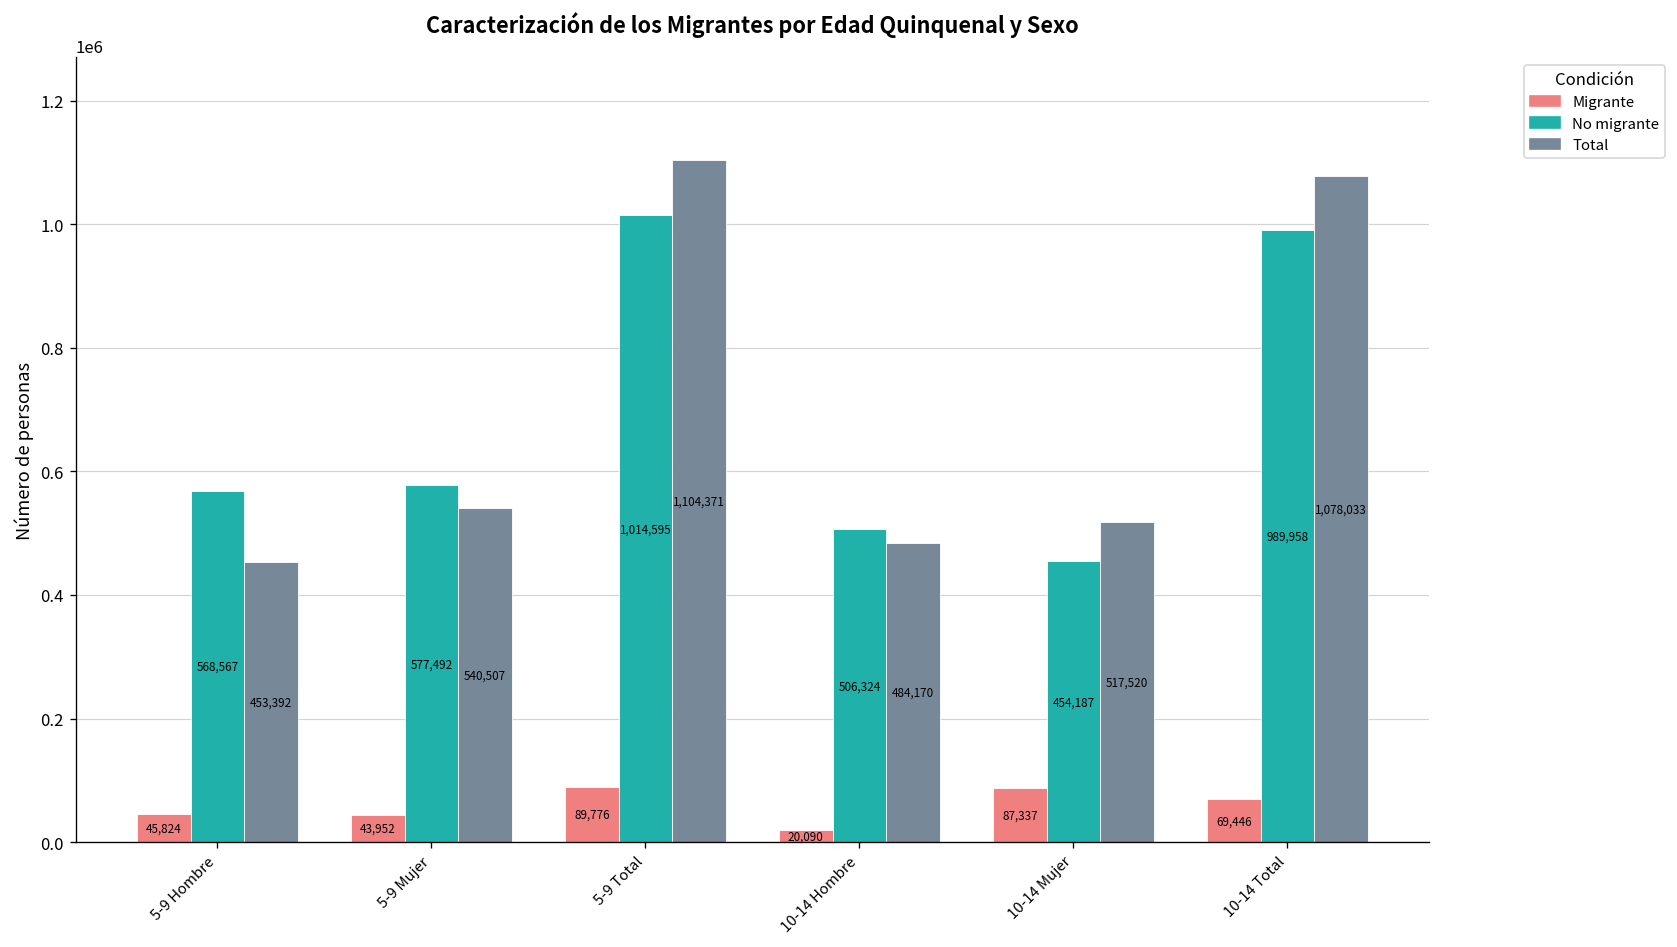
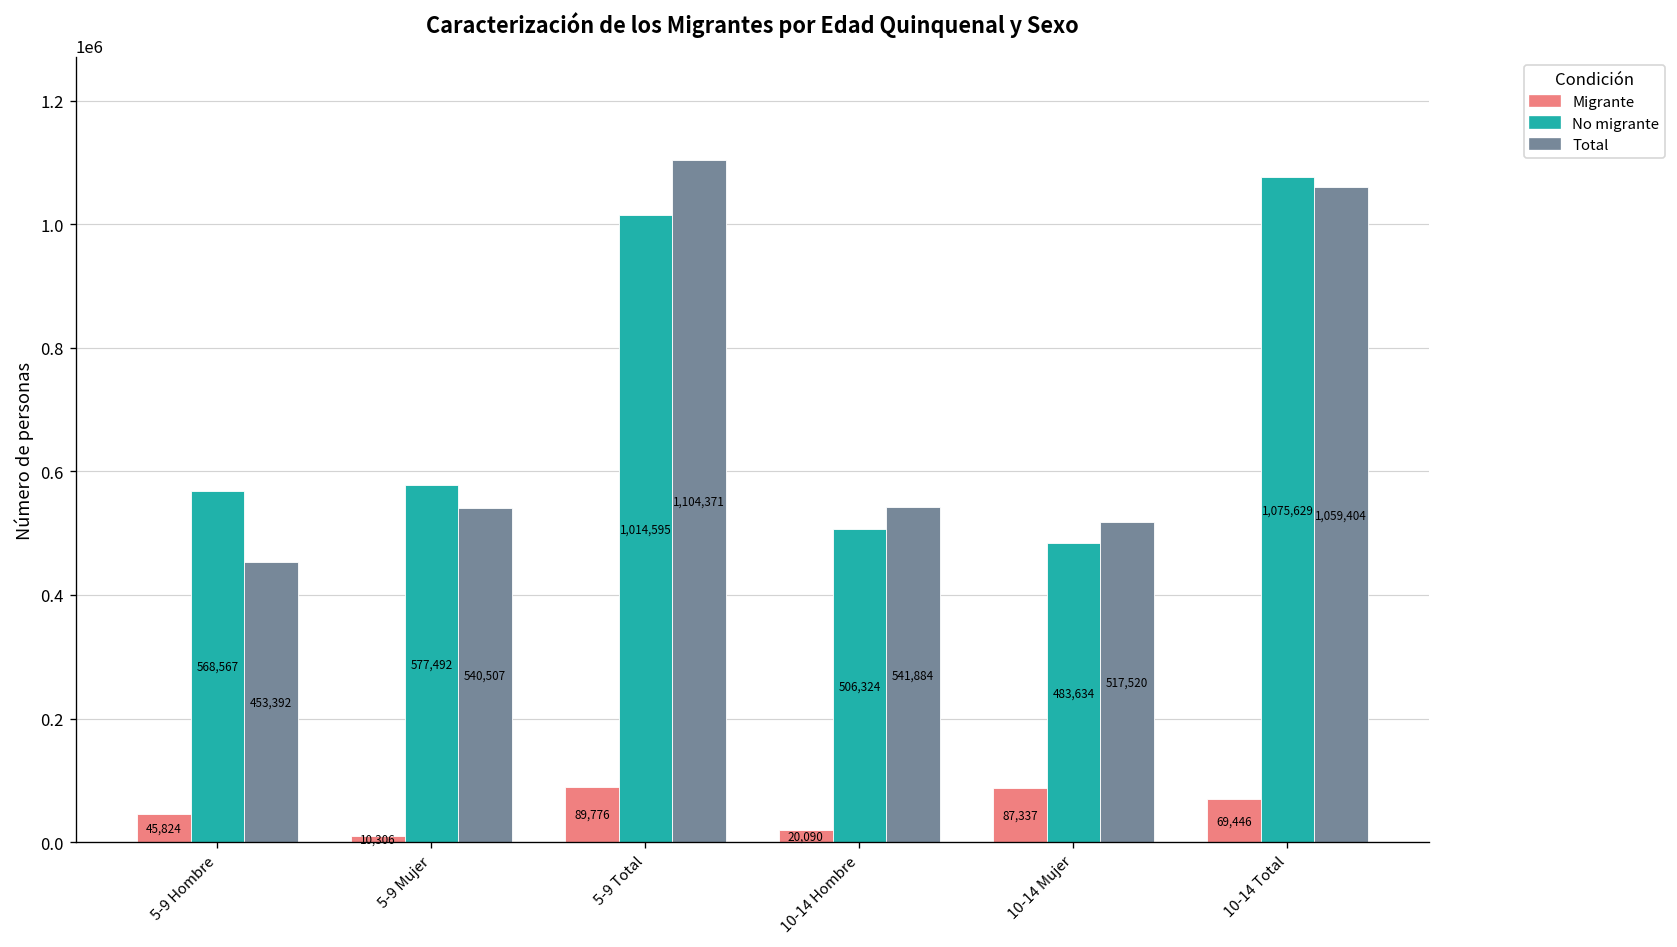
  {
    "Migrante": {
      "5-9 Hombre": "45,824",
-     "5-9 Mujer": "43,952",
+     "5-9 Mujer": "10,306",
      "5-9 Total": "89,776",
      "10-14 Hombre": "20,090",
      "10-14 Mujer": "87,337",
      "10-14 Total": "69,446"
    },
    "No migrante": {
      "5-9 Hombre": "568,567",
      "5-9 Mujer": "577,492",
      "5-9 Total": "1,014,595",
      "10-14 Hombre": "506,324",
-     "10-14 Mujer": "454,187",
-     "10-14 Total": "989,958"
+     "10-14 Mujer": "483,634",
+     "10-14 Total": "1,075,629"
    },
    "Total": {
      "5-9 Hombre": "453,392",
      "5-9 Mujer": "540,507",
      "5-9 Total": "1,104,371",
-     "10-14 Hombre": "484,170",
+     "10-14 Hombre": "541,884",
      "10-14 Mujer": "517,520",
-     "10-14 Total": "1,078,033"
+     "10-14 Total": "1,059,404"
    }
  }
